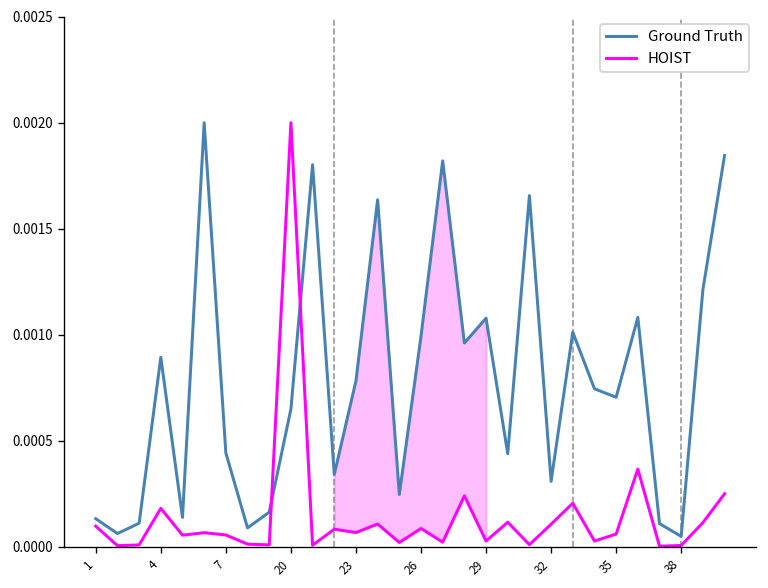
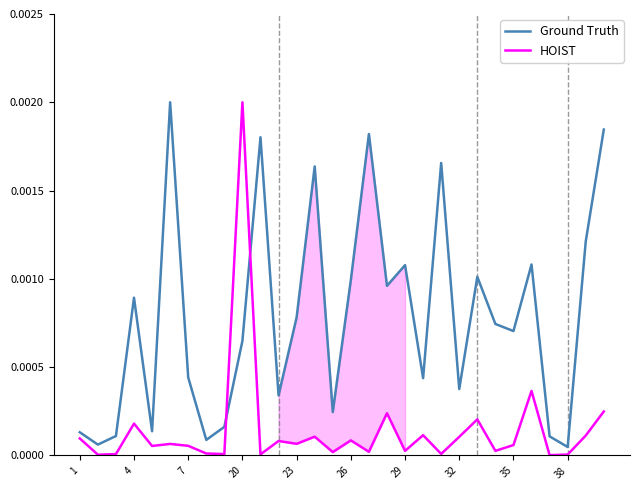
  {
    "Ground Truth": {
-     "32": 0.00031,
+     "32": 0.00038,
      "35": 0.00070,
      "38": 0.00005
    }
  }
